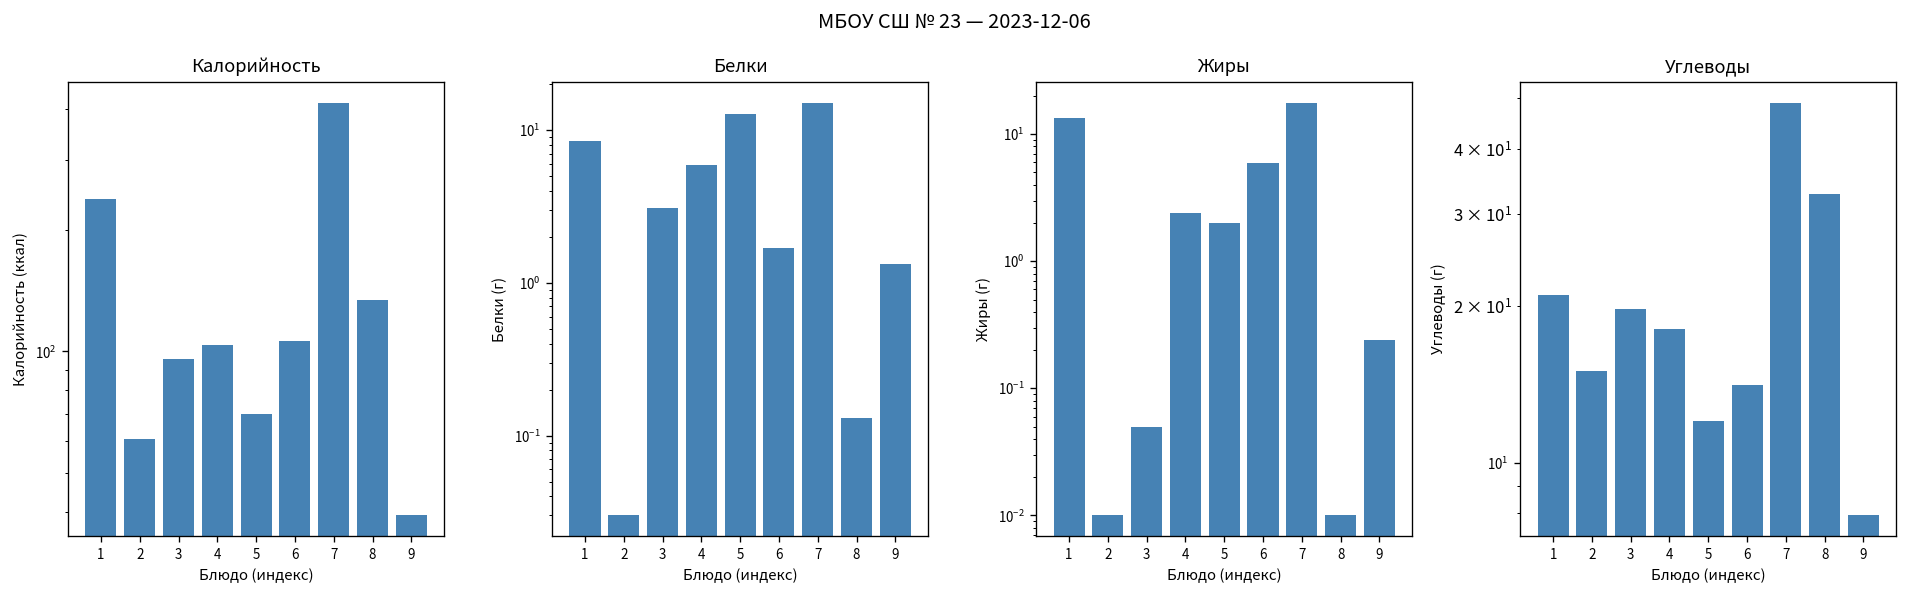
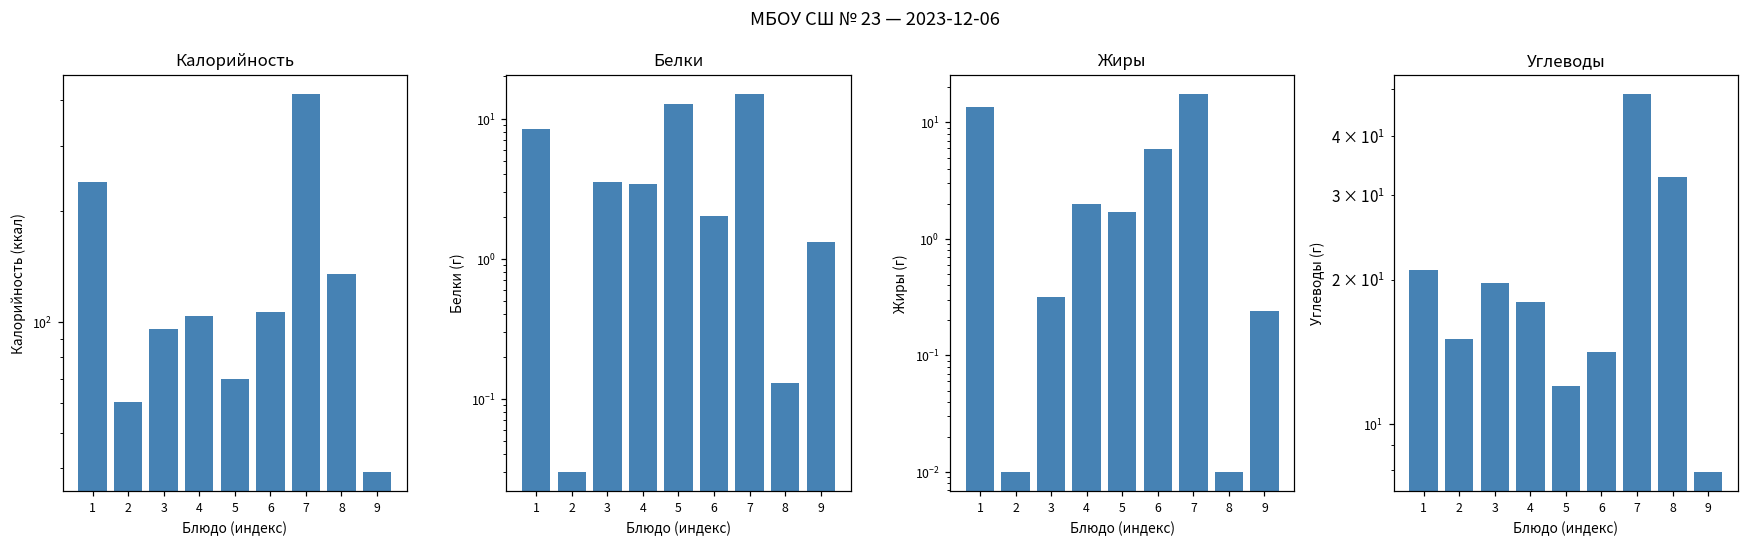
  {
    "Белки": {
      "1": 8,
      "2": 0.030,
-     "3": 3.1,
-     "4": 6,
+     "3": 3.5,
+     "4": 3.4,
      "5": 13,
-     "6": 1.7,
+     "6": 2.0,
      "7": 15,
      "8": 0.13,
      "9": 1.3
    },
    "Жиры": {
      "1": 14,
      "2": 0.01,
-     "3": 0.05,
-     "4": 2.4,
-     "5": 2.0,
+     "3": 0.32,
+     "4": 2.0,
+     "5": 1.7,
      "6": 6,
      "7": 18,
      "8": 0.01,
      "9": 0.24
    }
  }
